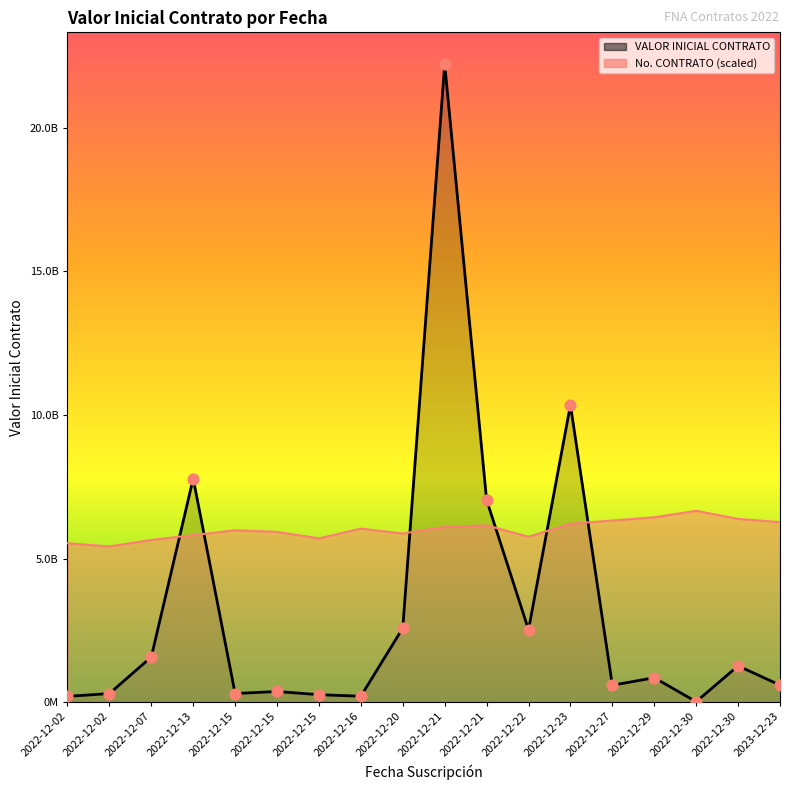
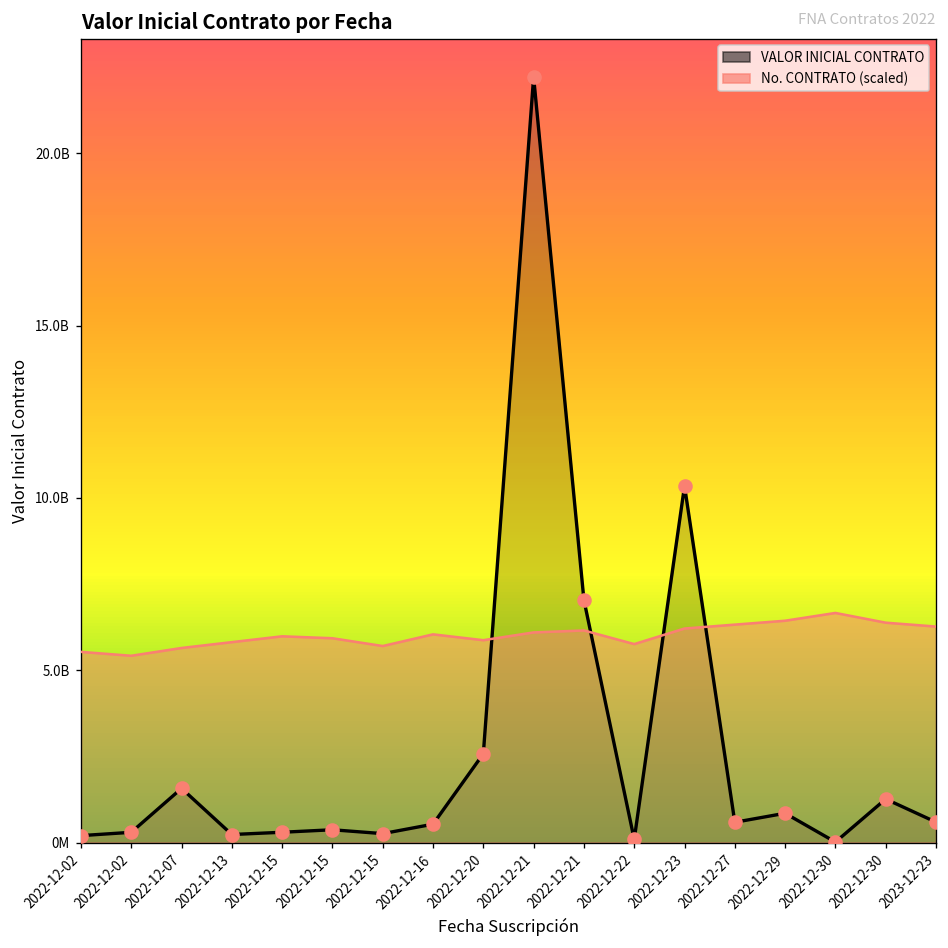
  {
    "VALOR INICIAL CONTRATO": {
      "2022-12-07": 1600000000,
-     "2022-12-13": 7800000000,
-     "2022-12-16": 200000000,
+     "2022-12-13": 200000000,
+     "2022-12-16": 500000000,
      "2022-12-20": 2600000000,
-     "2022-12-22": 2500000000,
+     "2022-12-22": 100000000,
      "2022-12-23": 10300000000,
      "2022-12-27": 600000000,
      "2022-12-29": 900000000,
      "2023-12-23": 600000000
    },
    "No. CONTRATO (scaled)": {
      "2022-12-07": 5600000000,
      "2022-12-13": 5800000000,
      "2022-12-16": 6000000000,
      "2022-12-20": 5900000000,
      "2022-12-22": 5800000000,
      "2022-12-23": 6200000000,
      "2022-12-27": 6300000000,
      "2022-12-29": 6400000000,
      "2023-12-23": 6300000000
    }
  }
